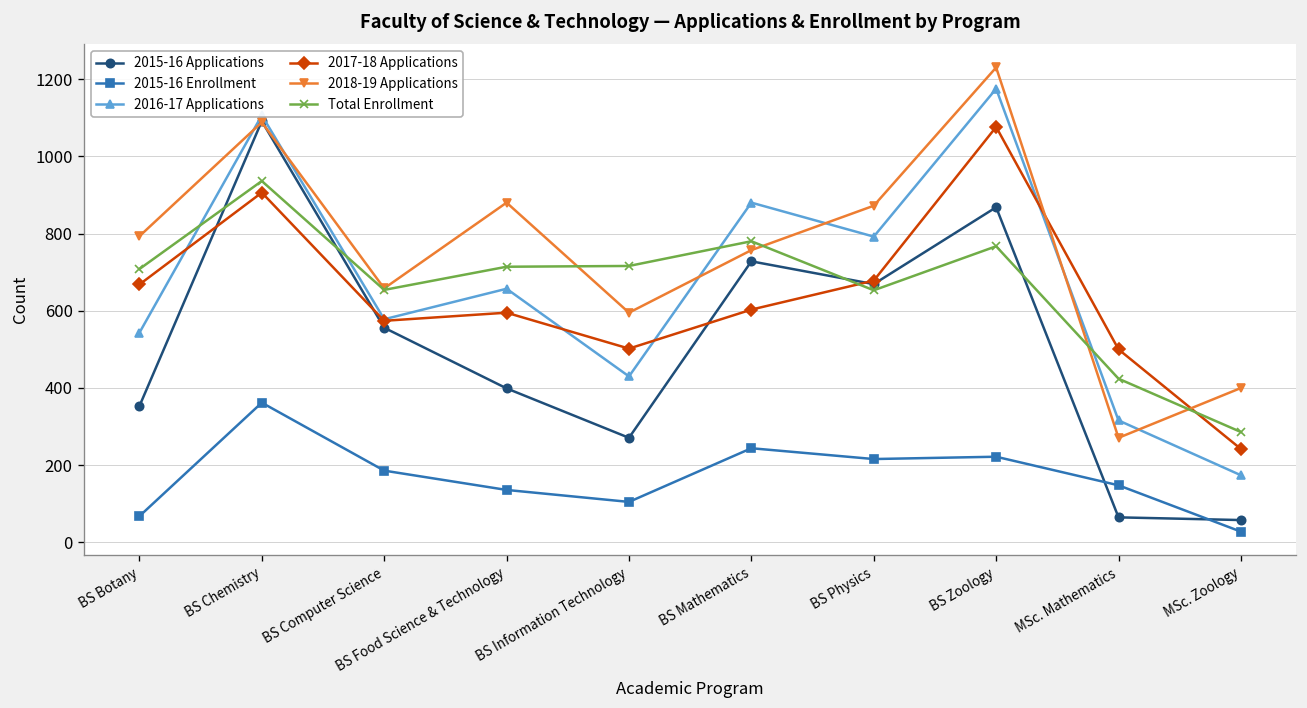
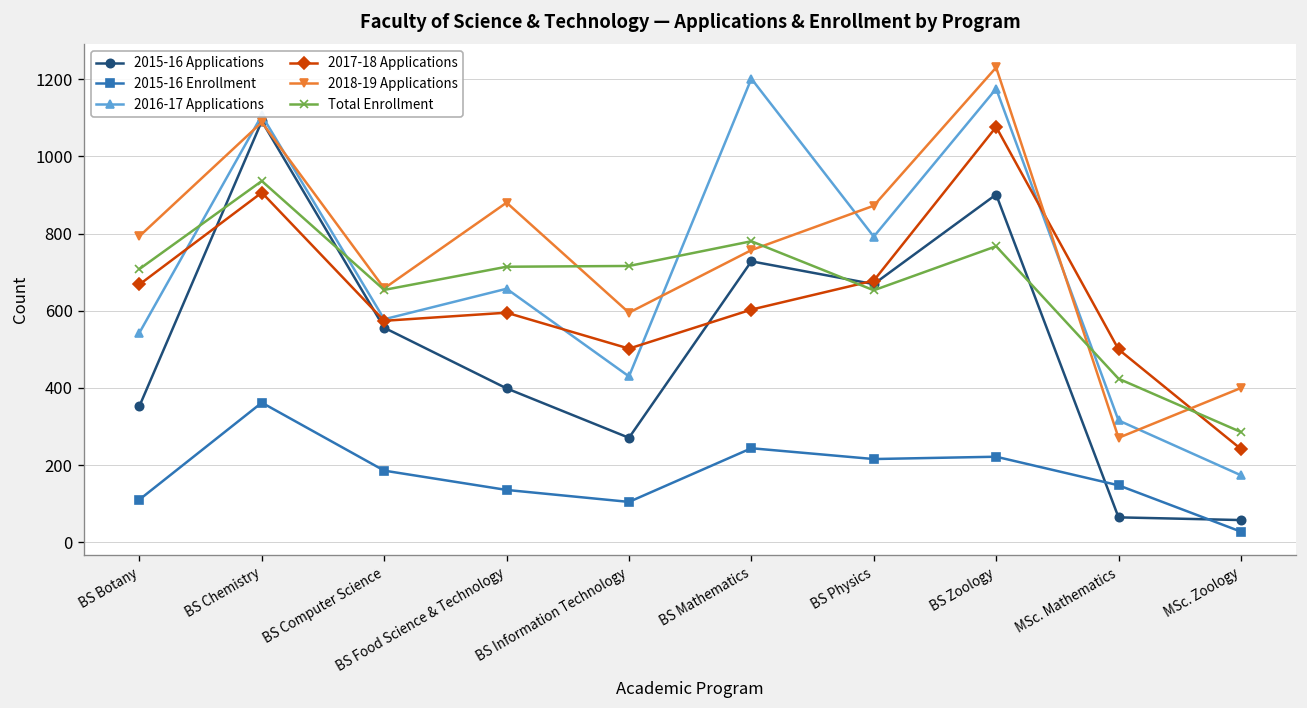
  {
    "2015-16 Applications": {
      "BS Botany": 350,
      "BS Computer Science": 560,
      "BS Food Science & Technology": 400,
      "BS Information Technology": 270,
      "BS Mathematics": 730,
      "BS Physics": 670,
-     "BS Zoology": 870,
+     "BS Zoology": 900,
      "MSc. Mathematics": 70,
      "MSc. Zoology": 60
    },
    "2015-16 Enrollment": {
-     "BS Botany": 70,
+     "BS Botany": 110,
      "BS Chemistry": 360,
      "BS Computer Science": 190,
      "BS Food Science & Technology": 140,
      "BS Information Technology": 110,
      "BS Mathematics": 240,
      "BS Physics": 220,
      "BS Zoology": 220,
      "MSc. Mathematics": 150,
      "MSc. Zoology": 30
    },
    "2016-17 Applications": {
      "BS Botany": 540,
      "BS Chemistry": 1110,
      "BS Food Science & Technology": 660,
      "BS Information Technology": 430,
-     "BS Mathematics": 880,
+     "BS Mathematics": 1200,
      "BS Physics": 790,
      "BS Zoology": 1180,
      "MSc. Mathematics": 320,
      "MSc. Zoology": 170
    },
    "2017-18 Applications": {
      "BS Botany": 670,
      "BS Chemistry": 910,
      "BS Food Science & Technology": 600,
      "BS Information Technology": 500,
      "BS Mathematics": 600,
      "BS Physics": 680,
      "BS Zoology": 1080,
      "MSc. Mathematics": 500,
      "MSc. Zoology": 240
    },
    "2018-19 Applications": {
      "BS Botany": 790,
      "BS Food Science & Technology": 880,
      "BS Information Technology": 600,
      "BS Mathematics": 760,
      "BS Physics": 870,
      "BS Zoology": 1230,
      "MSc. Mathematics": 270,
      "MSc. Zoology": 400
    },
    "Total Enrollment": {
      "BS Botany": 710,
      "BS Chemistry": 940,
      "BS Food Science & Technology": 710,
      "BS Information Technology": 720,
      "BS Mathematics": 780,
      "BS Physics": 650,
      "BS Zoology": 770,
      "MSc. Mathematics": 420,
      "MSc. Zoology": 290
    }
  }
